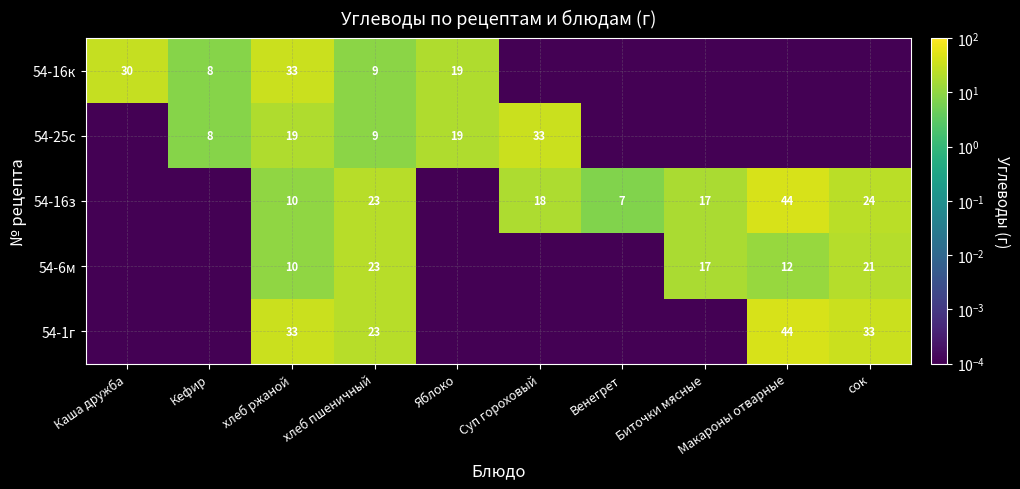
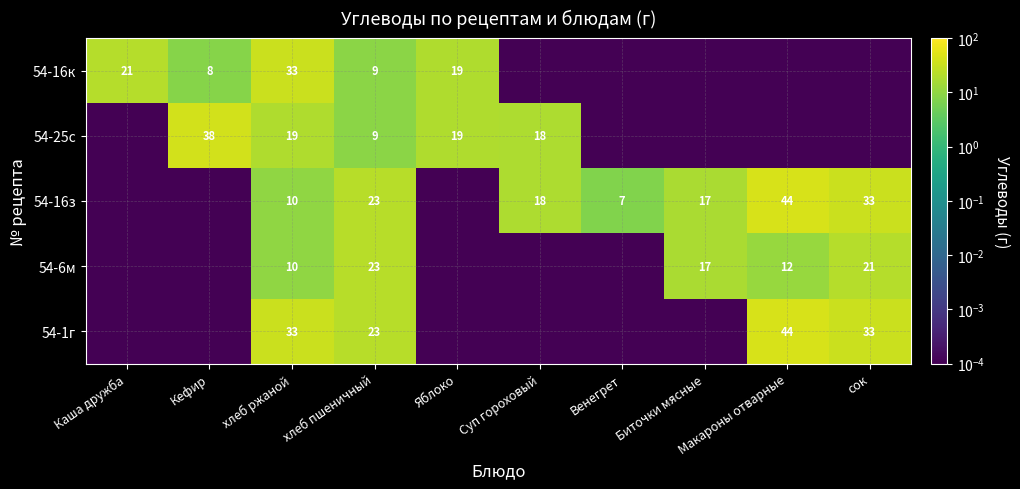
  {
    "54-16к": {
-     "Каша дружба": 30,
+     "Каша дружба": 21,
      "Кефир": 8,
      "хлеб ржаной": 33,
      "хлеб пшеничный": 9,
      "Яблоко": 19
    },
    "54-25с": {
-     "Кефир": 8,
+     "Кефир": 38,
      "хлеб ржаной": 19,
      "хлеб пшеничный": 9,
      "Яблоко": 19,
-     "Суп гороховый": 33
+     "Суп гороховый": 18
    },
    "54-16з": {
      "хлеб ржаной": 10,
      "хлеб пшеничный": 23,
      "Суп гороховый": 18,
      "Венегрет": 7,
      "Биточки мясные": 17,
      "Макароны отварные": 44,
-     "сок": 24
+     "сок": 33
    },
    "54-6м": {
      "хлеб ржаной": 10,
      "хлеб пшеничный": 23,
      "Биточки мясные": 17,
      "Макароны отварные": 12,
      "сок": 21
    },
    "54-1г": {
      "хлеб ржаной": 33,
      "хлеб пшеничный": 23,
      "Макароны отварные": 44,
      "сок": 33
    }
  }
